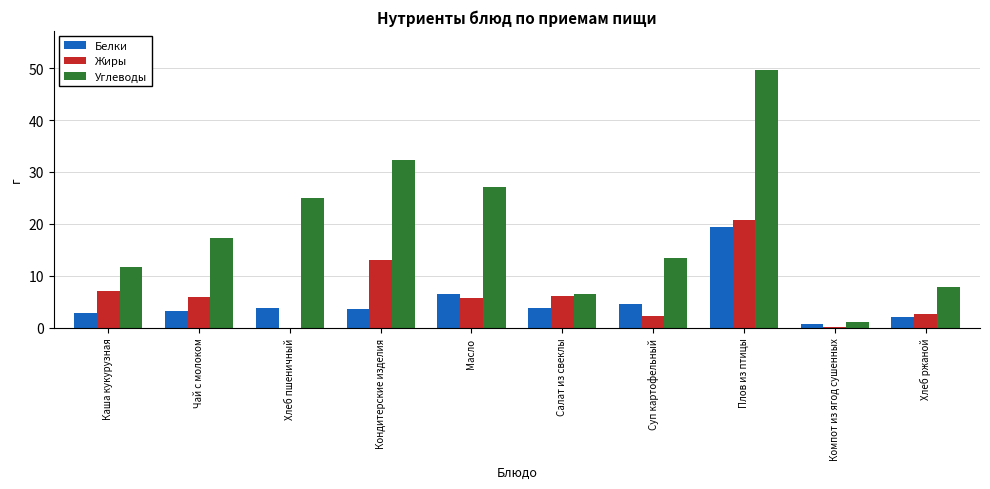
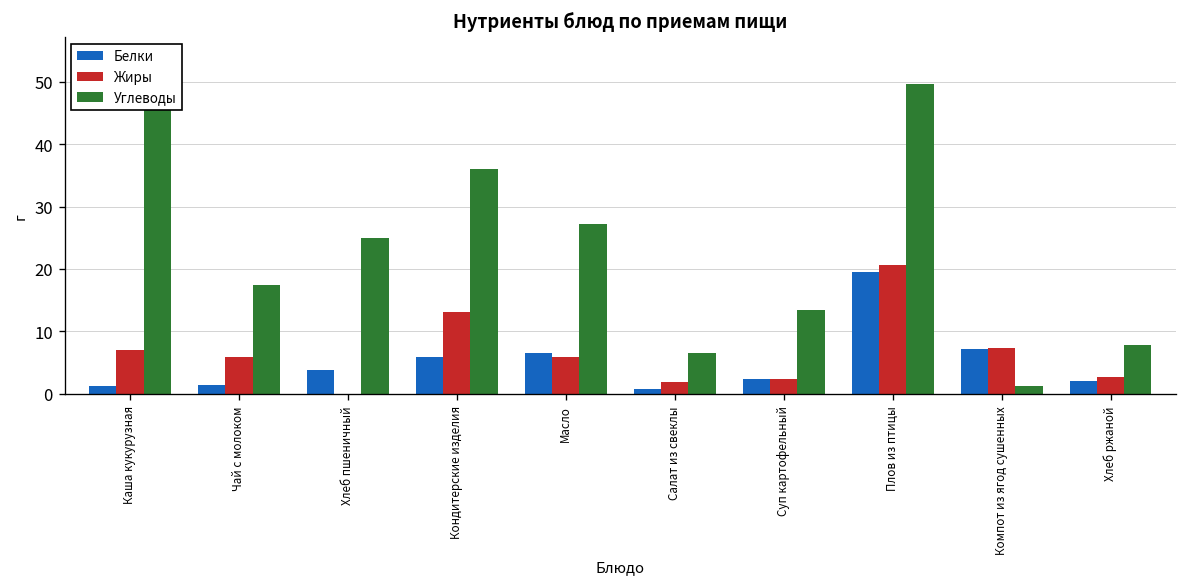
  {
    "Белки": {
-     "Каша кукурузная": 3,
-     "Чай с молоком": 3,
+     "Каша кукурузная": 1,
+     "Чай с молоком": 1,
      "Хлеб пшеничный": 4,
-     "Кондитерские изделия": 4,
+     "Кондитерские изделия": 6,
      "Масло": 7,
-     "Салат из свеклы": 4,
-     "Суп картофельный": 5,
+     "Салат из свеклы": 1,
+     "Суп картофельный": 2,
      "Плов из птицы": 19,
-     "Компот из ягод сушенных": 1,
+     "Компот из ягод сушенных": 7,
      "Хлеб ржаной": 2
    },
    "Жиры": {
      "Каша кукурузная": 7,
      "Чай с молоком": 6,
      "Хлеб пшеничный": 0,
      "Кондитерские изделия": 13,
      "Масло": 6,
-     "Салат из свеклы": 6,
+     "Салат из свеклы": 2,
      "Суп картофельный": 2,
      "Плов из птицы": 21,
-     "Компот из ягод сушенных": 0,
+     "Компот из ягод сушенных": 7,
      "Хлеб ржаной": 3
    },
    "Углеводы": {
-     "Каша кукурузная": 12,
+     "Каша кукурузная": 46,
      "Чай с молоком": 17,
      "Хлеб пшеничный": 25,
-     "Кондитерские изделия": 32,
+     "Кондитерские изделия": 36,
      "Масло": 27,
      "Салат из свеклы": 6,
      "Суп картофельный": 13,
      "Плов из птицы": 50,
      "Компот из ягод сушенных": 1,
      "Хлеб ржаной": 8
    }
  }
